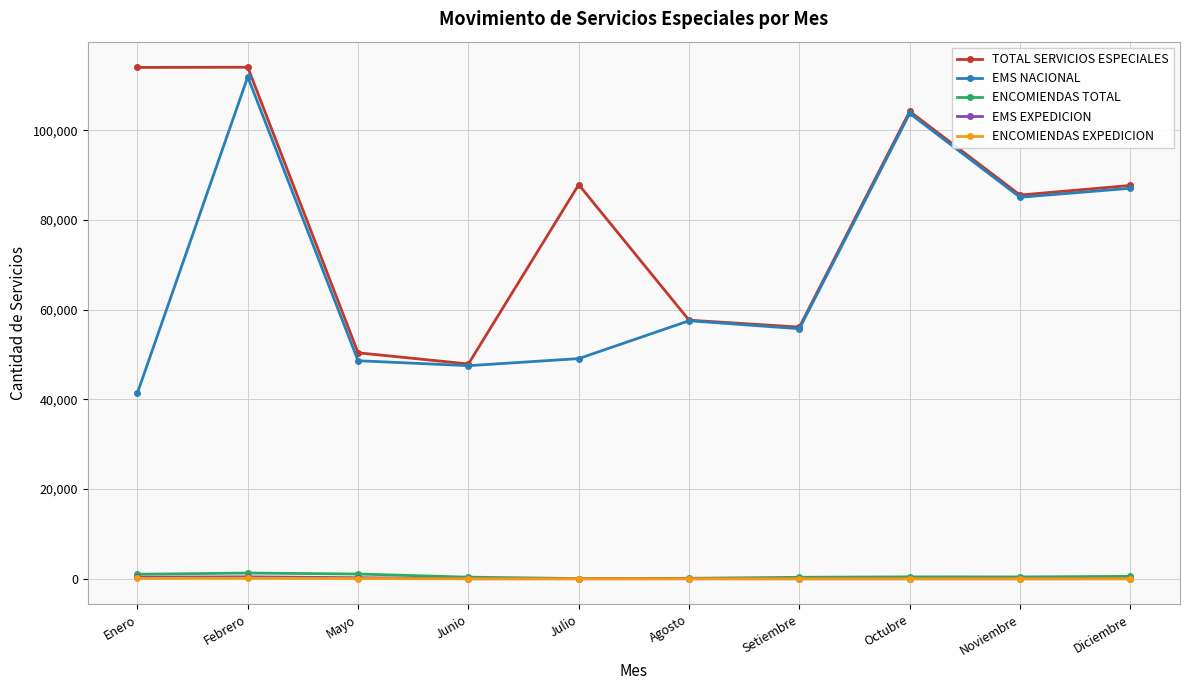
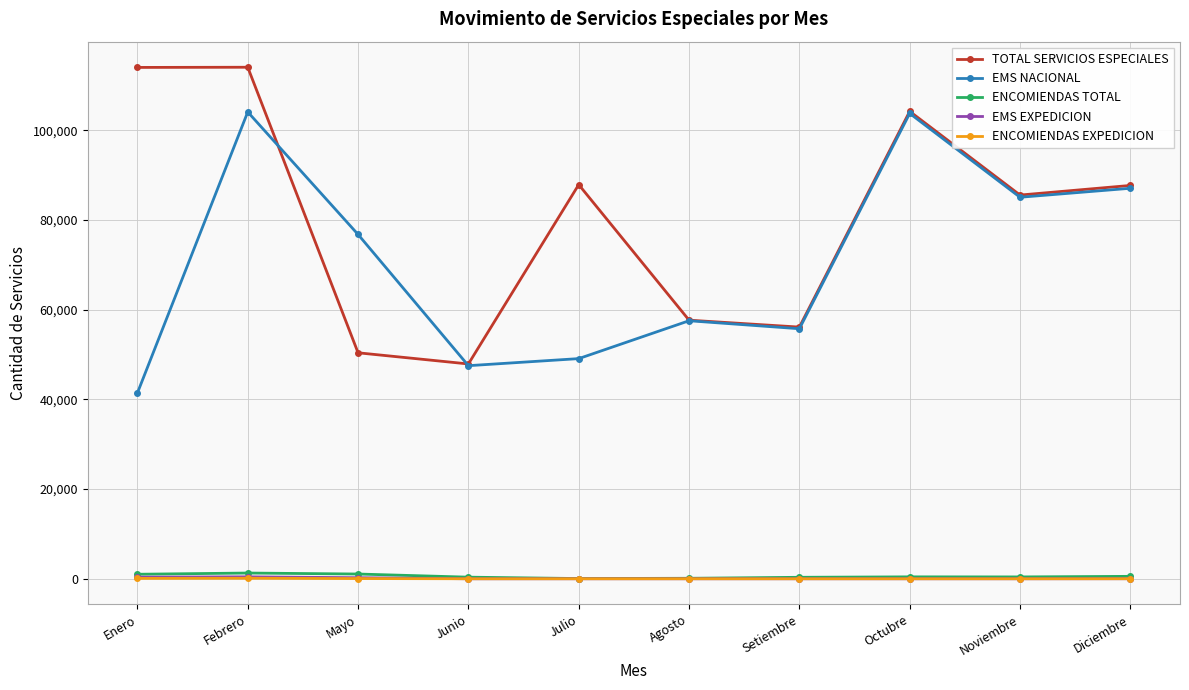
  {
    "TOTAL SERVICIOS ESPECIALES": {
      "Enero": "114,000",
      "Febrero": "114,000",
      "Mayo": "50,000",
      "Julio": "88,000",
      "Diciembre": "88,000"
    },
    "EMS NACIONAL": {
      "Enero": "41,000",
-     "Febrero": "112,000",
-     "Mayo": "49,000",
+     "Febrero": "104,000",
+     "Mayo": "77,000",
      "Julio": "49,000",
      "Diciembre": "87,000"
    },
    "ENCOMIENDAS TOTAL": {
      "Enero": "1,000",
      "Febrero": "1,000",
      "Mayo": "1,000"
    }
  }
